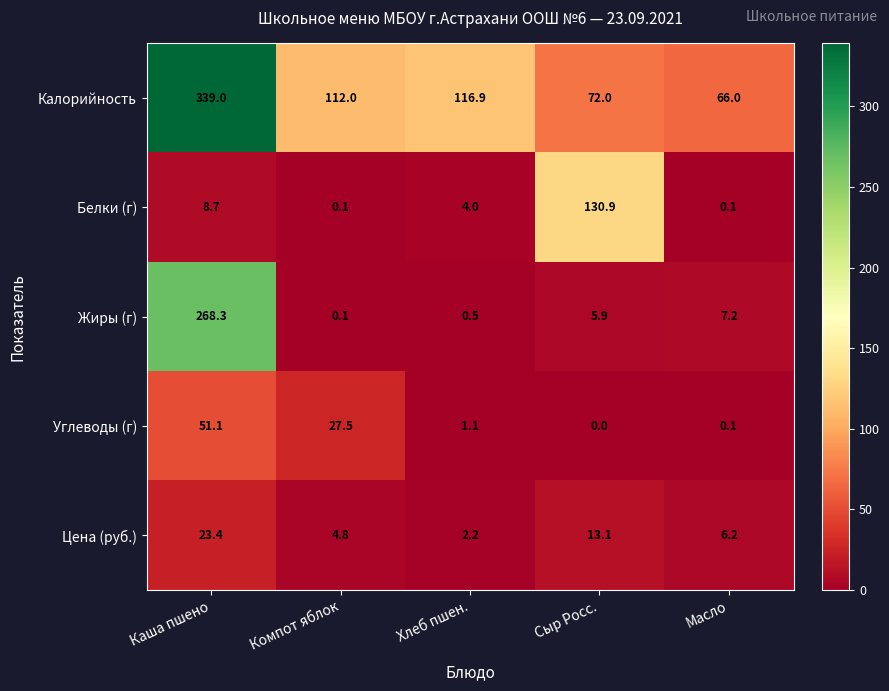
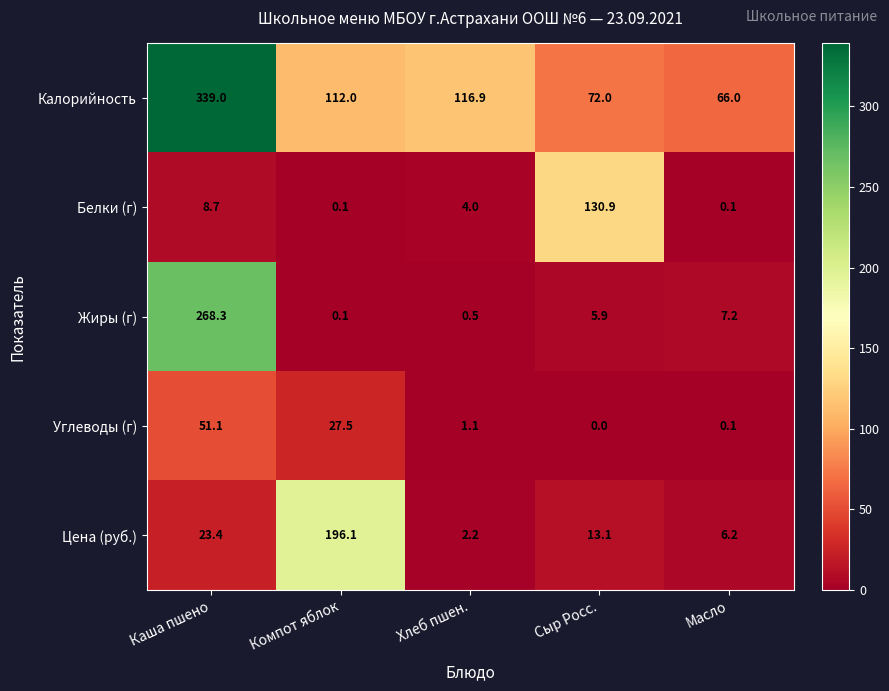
  {
    "Калорийность": {
      "Каша пшено": 339.0,
      "Компот яблок": 112.0,
      "Хлеб пшен.": 116.9,
      "Сыр Росс.": 72.0,
      "Масло": 66.0
    },
    "Белки (г)": {
      "Каша пшено": 8.7,
      "Компот яблок": 0.1,
      "Хлеб пшен.": 4.0,
      "Сыр Росс.": 130.9,
      "Масло": 0.1
    },
    "Жиры (г)": {
      "Каша пшено": 268.3,
      "Компот яблок": 0.1,
      "Хлеб пшен.": 0.5,
      "Сыр Росс.": 5.9,
      "Масло": 7.2
    },
    "Углеводы (г)": {
      "Каша пшено": 51.1,
      "Компот яблок": 27.5,
      "Хлеб пшен.": 1.1,
      "Сыр Росс.": 0.0,
      "Масло": 0.1
    },
    "Цена (руб.)": {
      "Каша пшено": 23.4,
-     "Компот яблок": 4.8,
+     "Компот яблок": 196.1,
      "Хлеб пшен.": 2.2,
      "Сыр Росс.": 13.1,
      "Масло": 6.2
    }
  }
